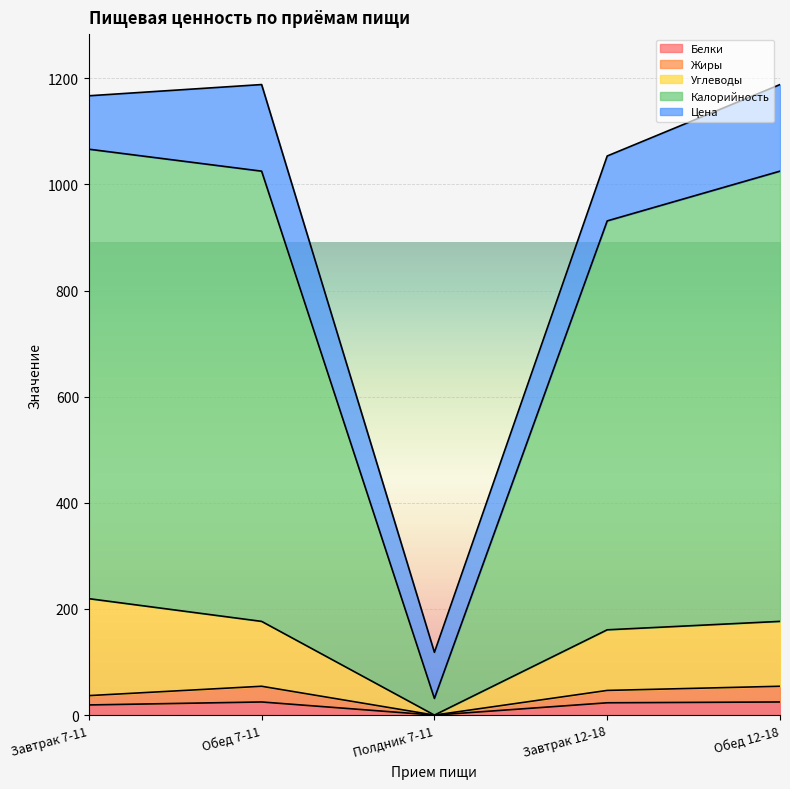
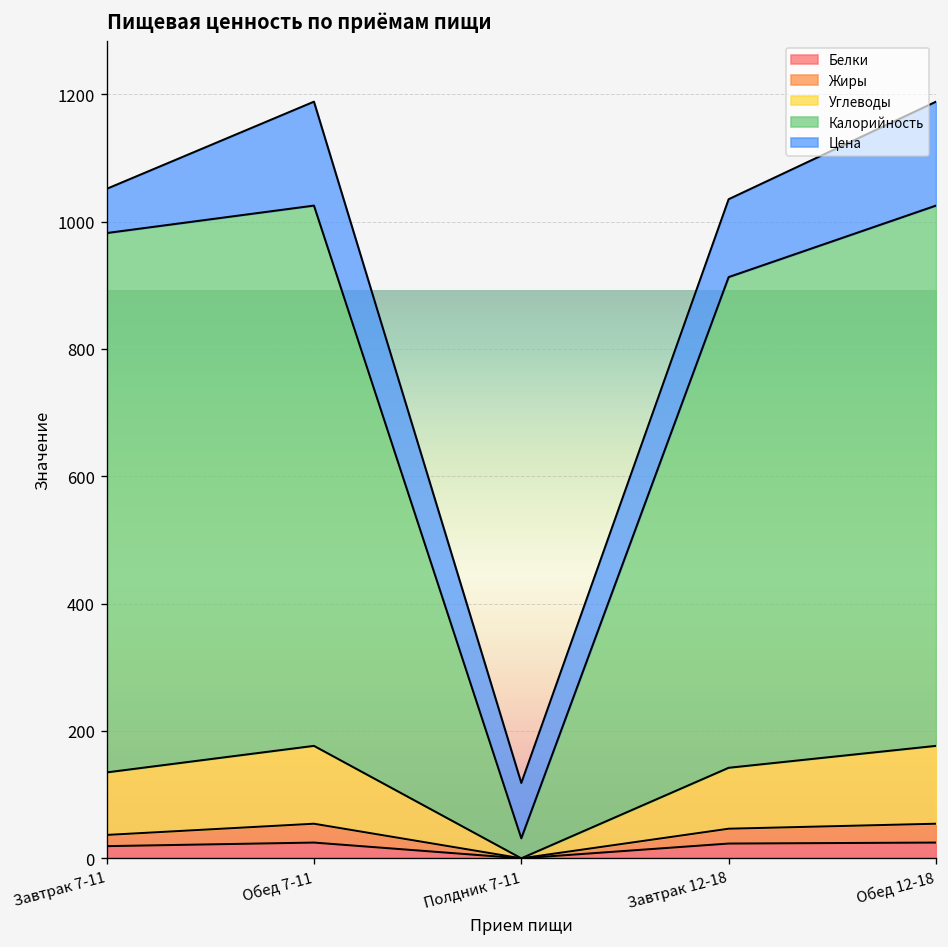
  {
    "Углеводы": {
-     "Завтрак 7-11": 180,
+     "Завтрак 7-11": 100,
      "Обед 7-11": 120,
-     "Завтрак 12-18": 110,
+     "Завтрак 12-18": 100,
      "Обед 12-18": 120
    },
    "Калорийность": {
      "Завтрак 7-11": 850,
      "Обед 7-11": 850,
      "Полдник 7-11": 30,
      "Завтрак 12-18": 770,
      "Обед 12-18": 850
    },
    "Цена": {
-     "Завтрак 7-11": 100,
+     "Завтрак 7-11": 70,
      "Обед 7-11": 160,
      "Полдник 7-11": 90,
      "Завтрак 12-18": 120,
      "Обед 12-18": 160
    }
  }
